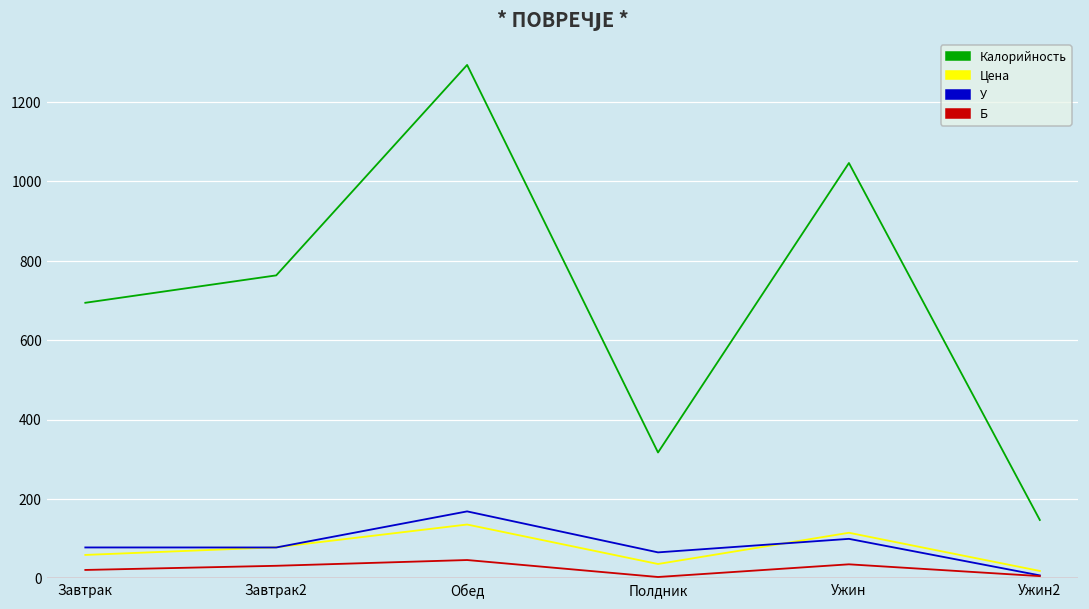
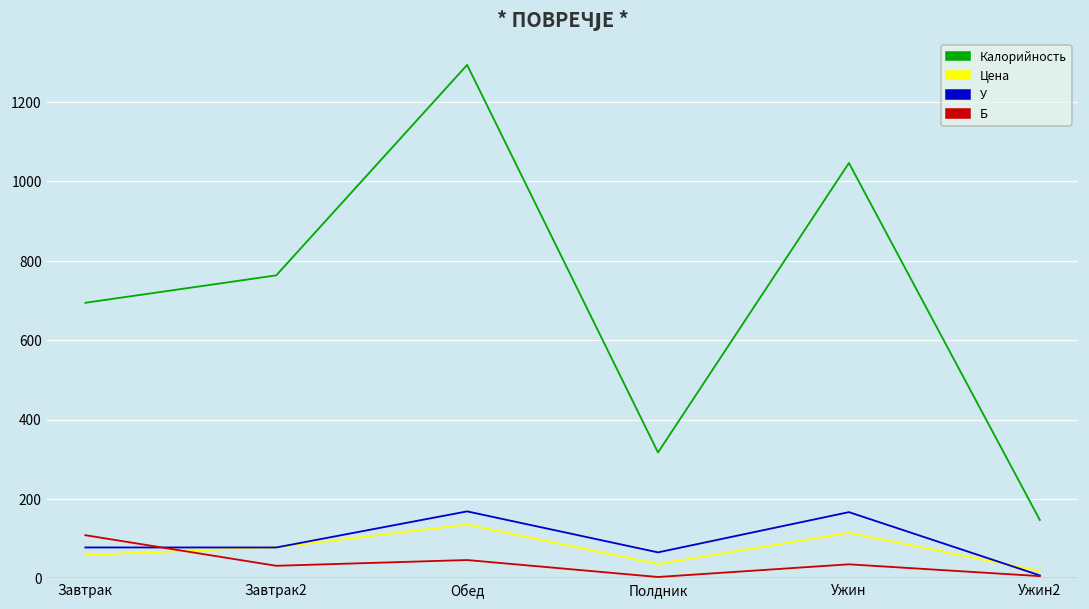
  {
    "Калорийность": {
      "Завтрак": 690,
      "Завтрак2": 760,
      "Обед": 1290,
      "Полдник": 320,
      "Ужин": 1050,
      "Ужин2": 150
    },
    "Цена": {
      "Завтрак": 60,
      "Обед": 140,
      "Полдник": 40,
      "Ужин": 110,
      "Ужин2": 20
    },
    "У": {
      "Завтрак": 80,
      "Обед": 170,
      "Полдник": 70,
-     "Ужин": 100
+     "Ужин": 170
    },
    "Б": {
-     "Завтрак": 20,
+     "Завтрак": 110,
      "Завтрак2": 30,
      "Обед": 50,
      "Полдник": 0,
      "Ужин": 40
    }
  }
